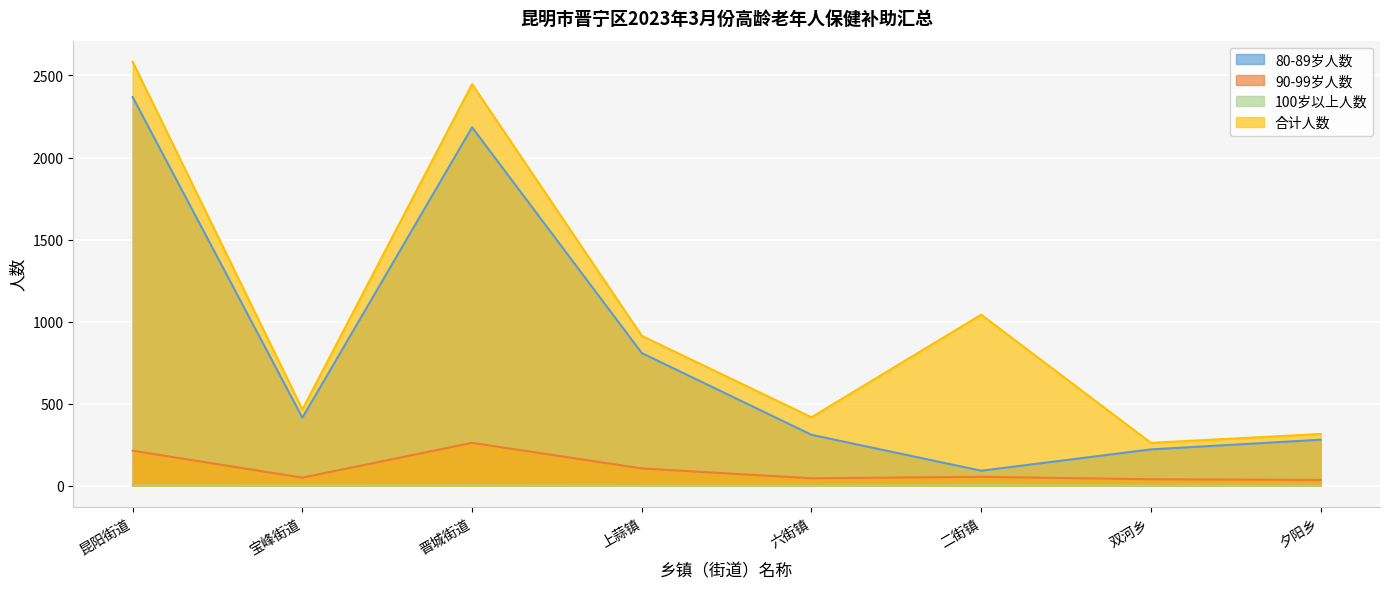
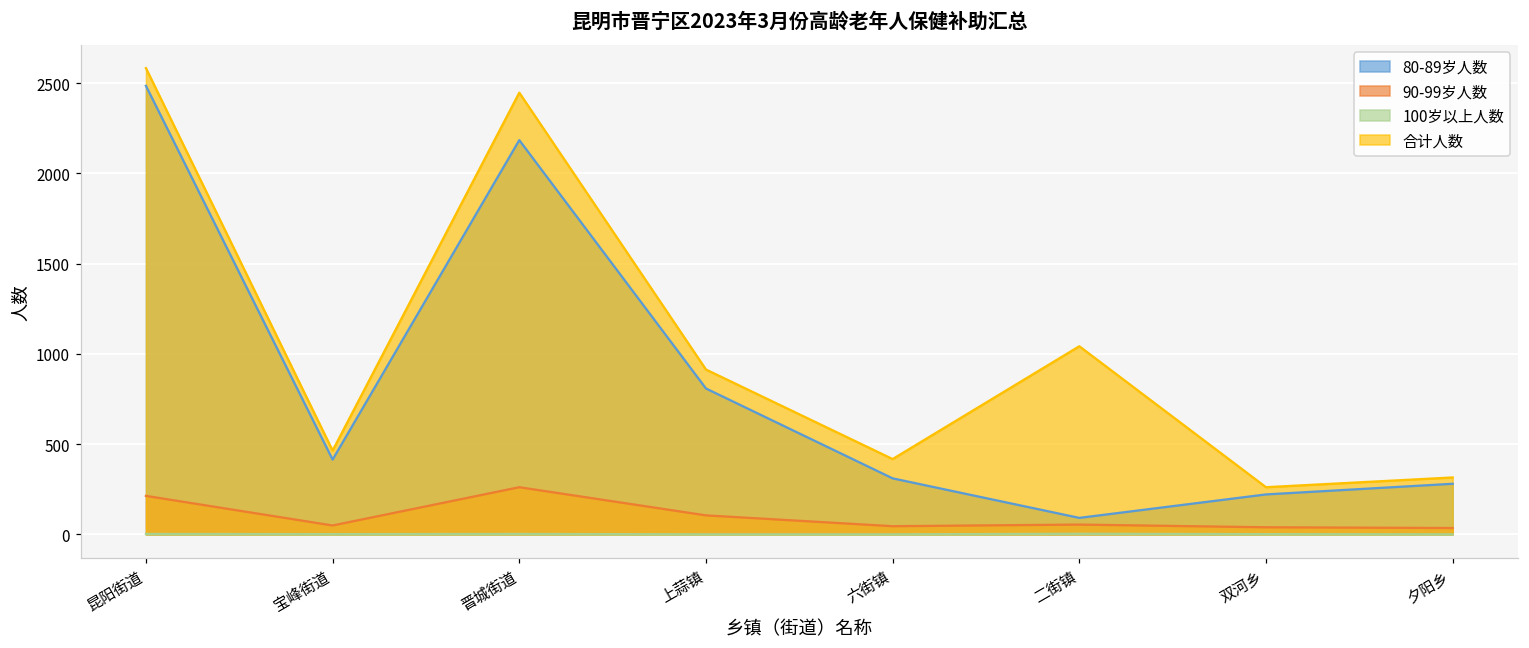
  {
    "80-89岁人数": {
-     "昆阳街道": 2370,
+     "昆阳街道": 2490,
      "宝峰街道": 410,
      "晋城街道": 2180,
      "上蒜镇": 810,
      "六街镇": 310,
      "二街镇": 90,
      "双河乡": 220,
      "夕阳乡": 280
    },
    "90-99岁人数": {
      "昆阳街道": 210,
      "宝峰街道": 50,
      "晋城街道": 260,
      "上蒜镇": 110,
      "六街镇": 50,
      "二街镇": 50,
      "双河乡": 40,
      "夕阳乡": 40
    },
    "100岁以上人数": {
      "昆阳街道": 0,
      "宝峰街道": 0,
      "晋城街道": 0,
      "上蒜镇": 0,
      "六街镇": 0,
      "二街镇": 0,
      "双河乡": 0,
      "夕阳乡": 0
    },
    "合计人数": {
      "昆阳街道": 2580,
      "宝峰街道": 460,
      "晋城街道": 2450,
      "上蒜镇": 910,
      "六街镇": 420,
      "二街镇": 1040,
      "双河乡": 260,
      "夕阳乡": 320
    }
  }
